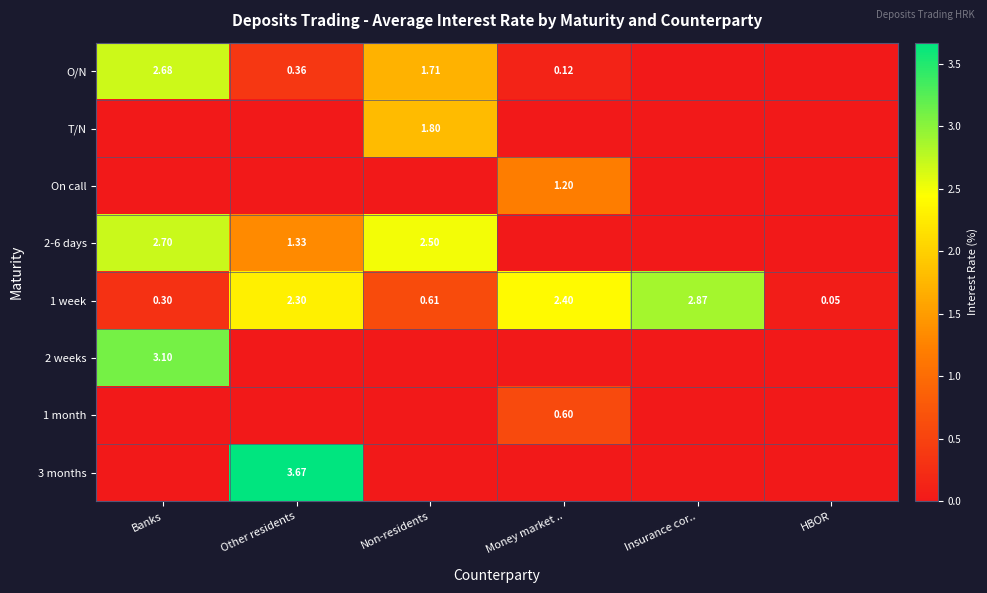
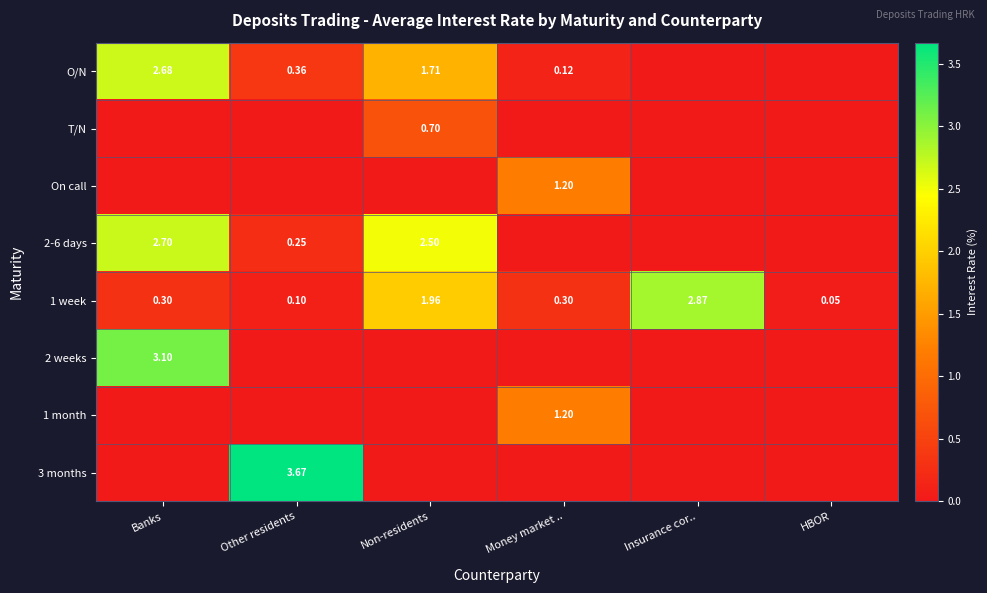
  {
    "O/N": {
      "Banks": 2.68,
      "Other residents": 0.36,
      "Non-residents": 1.71,
      "Money market ..": 0.12
    },
    "T/N": {
-     "Non-residents": 1.80
+     "Non-residents": 0.70
    },
    "On call": {
      "Money market ..": 1.20
    },
    "2-6 days": {
      "Banks": 2.70,
-     "Other residents": 1.33,
+     "Other residents": 0.25,
      "Non-residents": 2.50
    },
    "1 week": {
      "Banks": 0.30,
-     "Other residents": 2.30,
-     "Non-residents": 0.61,
-     "Money market ..": 2.40,
+     "Other residents": 0.10,
+     "Non-residents": 1.96,
+     "Money market ..": 0.30,
      "Insurance cor..": 2.87,
      "HBOR": 0.05
    },
    "2 weeks": {
      "Banks": 3.10
    },
    "1 month": {
-     "Money market ..": 0.60
+     "Money market ..": 1.20
    },
    "3 months": {
      "Other residents": 3.67
    }
  }
